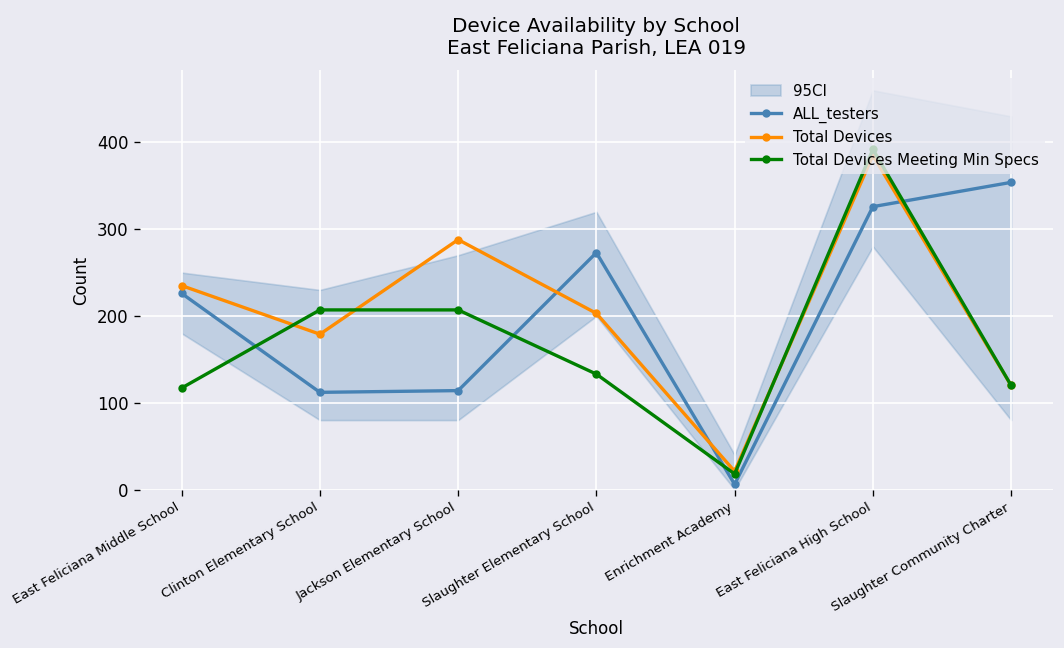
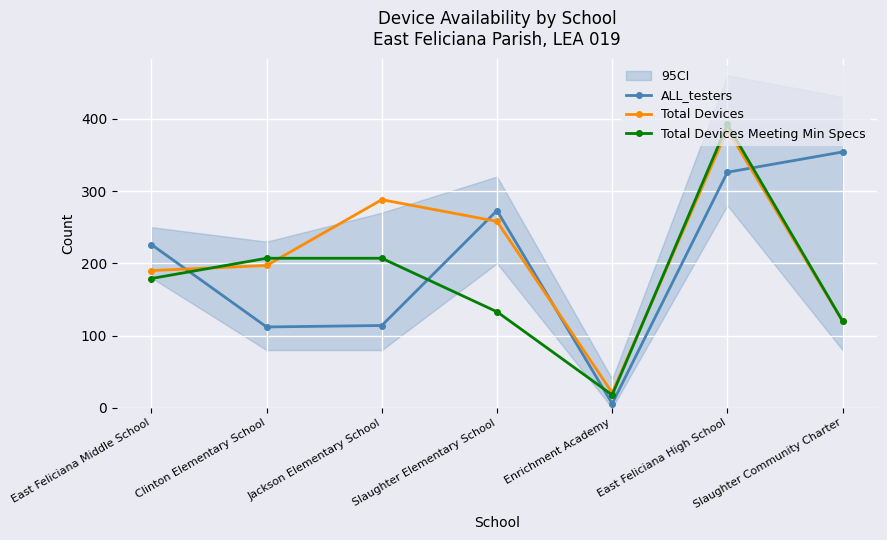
  {
    "Total Devices": {
-     "East Feliciana Middle School": 240,
-     "Clinton Elementary School": 180,
+     "East Feliciana Middle School": 190,
+     "Clinton Elementary School": 200,
      "Jackson Elementary School": 290,
-     "Slaughter Elementary School": 200
+     "Slaughter Elementary School": 260
    },
    "Total Devices Meeting Min Specs": {
-     "East Feliciana Middle School": 120,
+     "East Feliciana Middle School": 180,
      "Clinton Elementary School": 210,
      "Jackson Elementary School": 210,
      "Slaughter Elementary School": 130
    }
  }
